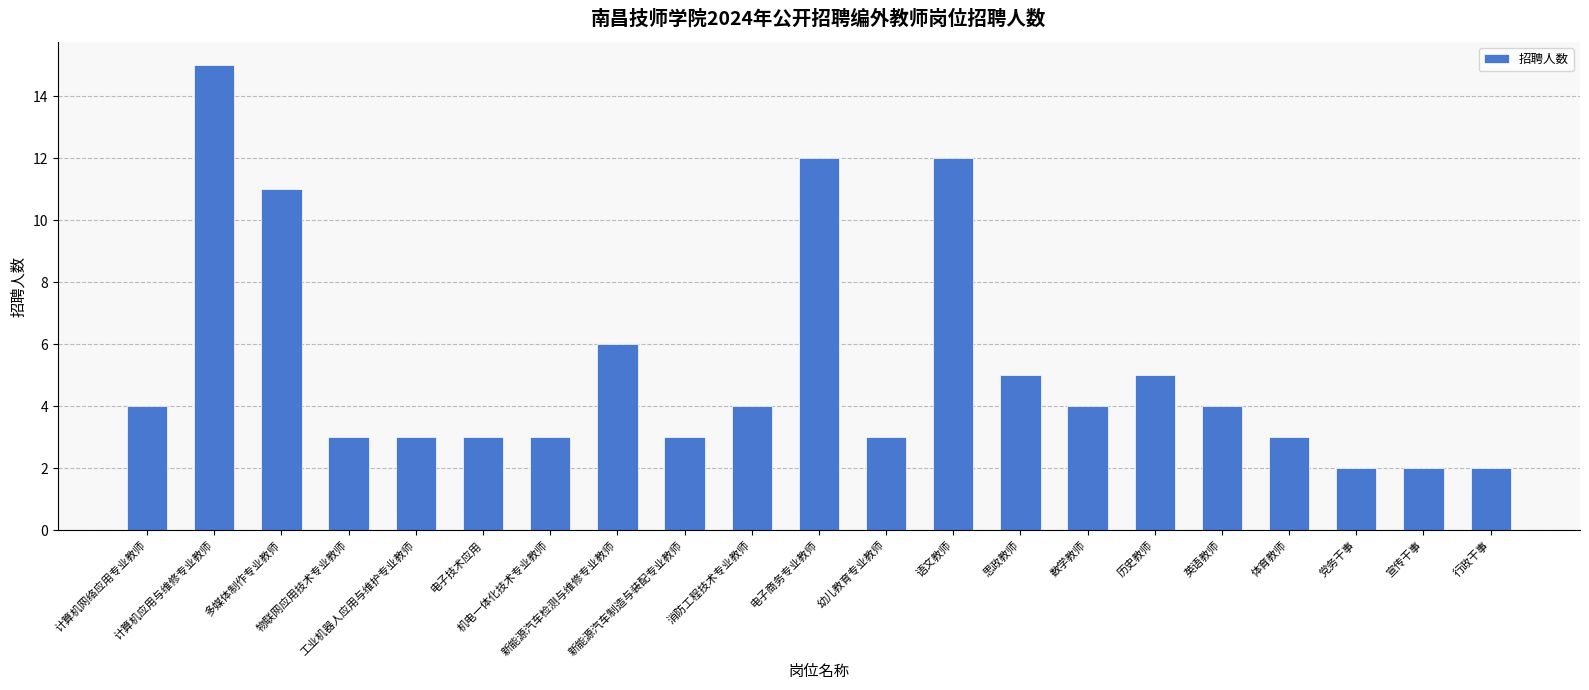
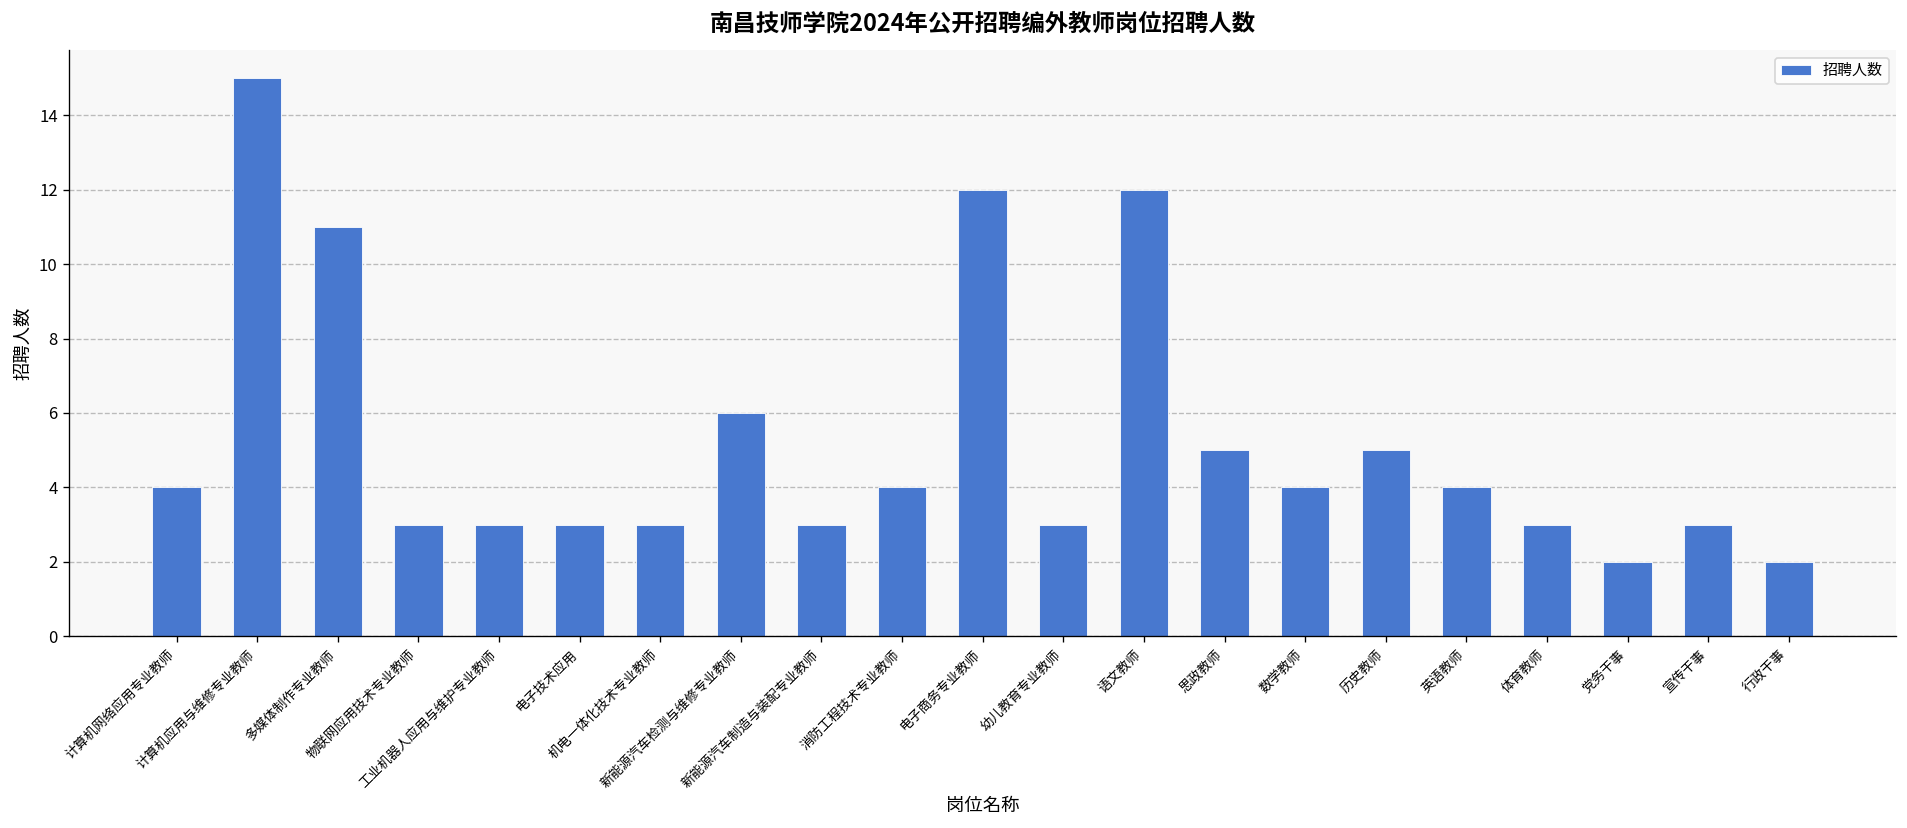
  {
    "计算机网络应用专业教师": 4,
    "计算机应用与维修专业教师": 15,
    "多媒体制作专业教师": 11,
    "物联网应用技术专业教师": 3,
    "工业机器人应用与维护专业教师": 3,
    "电子技术应用": 3,
    "机电一体化技术专业教师": 3,
    "新能源汽车检测与维修专业教师": 6,
    "新能源汽车制造与装配专业教师": 3,
    "消防工程技术专业教师": 4,
    "电子商务专业教师": 12,
    "幼儿教育专业教师": 3,
    "语文教师": 12,
    "思政教师": 5,
    "数学教师": 4,
    "历史教师": 5,
    "英语教师": 4,
    "体育教师": 3,
    "党务干事": 2,
-   "宣传干事": 2,
+   "宣传干事": 3,
    "行政干事": 2
  }
